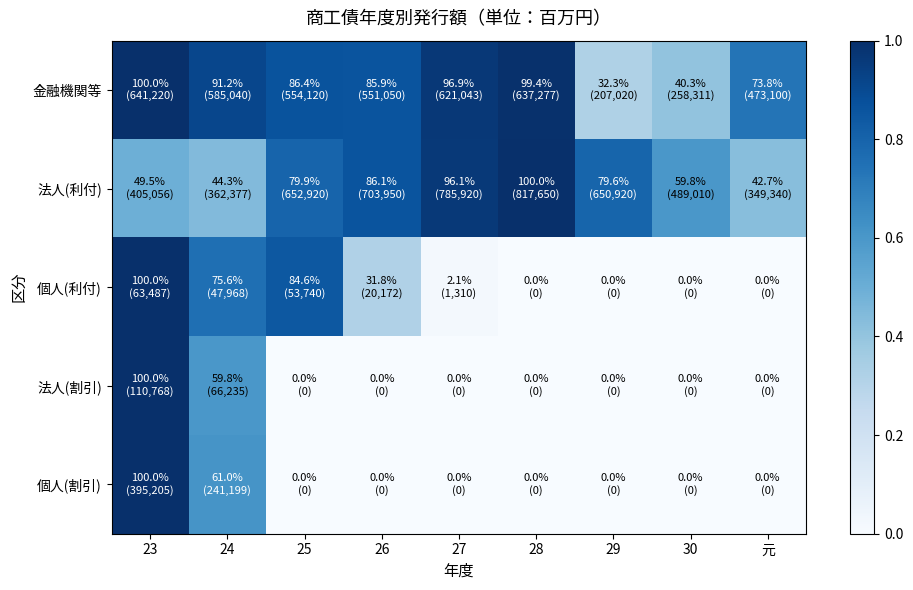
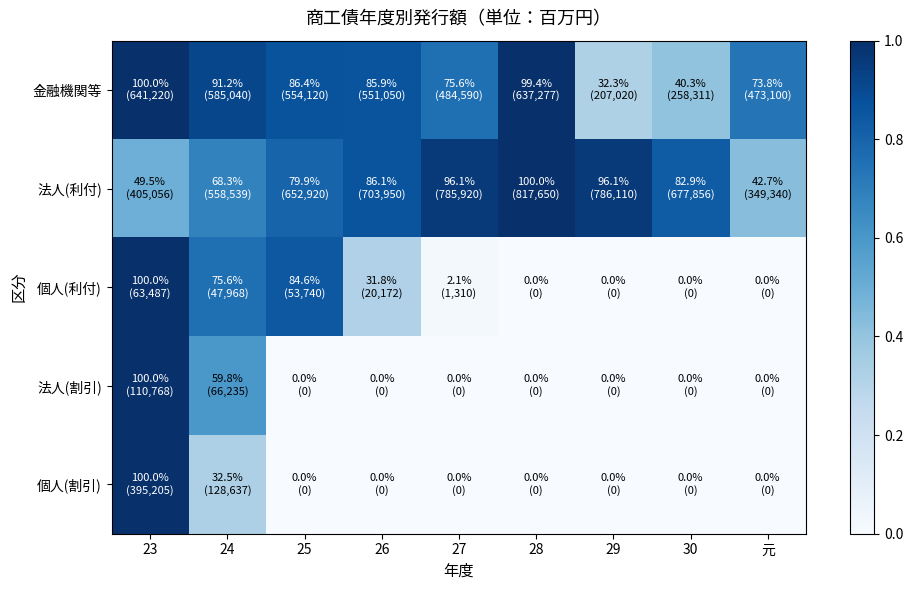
  {
    "金融機関等": {
-     "27": "96.9% (621,043)"
+     "27": "75.6% (484,590)"
    },
    "法人(利付)": {
-     "24": "44.3% (362,377)",
-     "29": "79.6% (650,920)",
-     "30": "59.8% (489,010)"
+     "24": "68.3% (558,539)",
+     "29": "96.1% (786,110)",
+     "30": "82.9% (677,856)"
    },
    "個人(割引)": {
-     "24": "61.0% (241,199)"
+     "24": "32.5% (128,637)"
    }
  }
